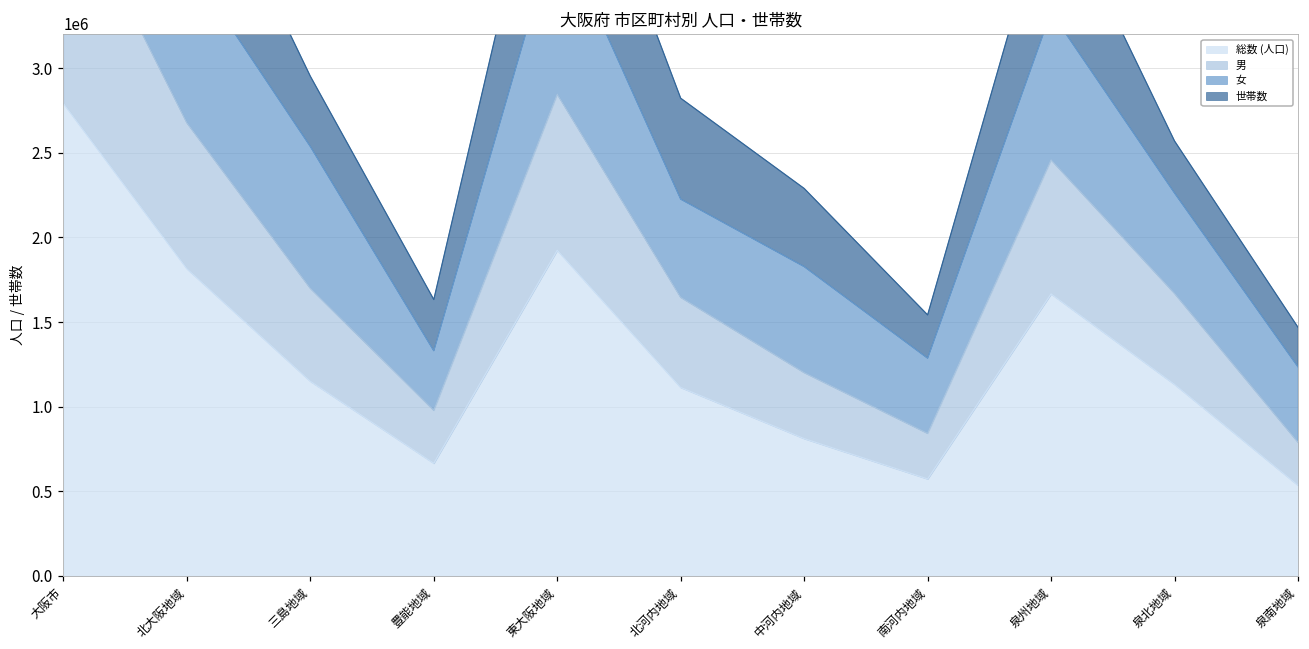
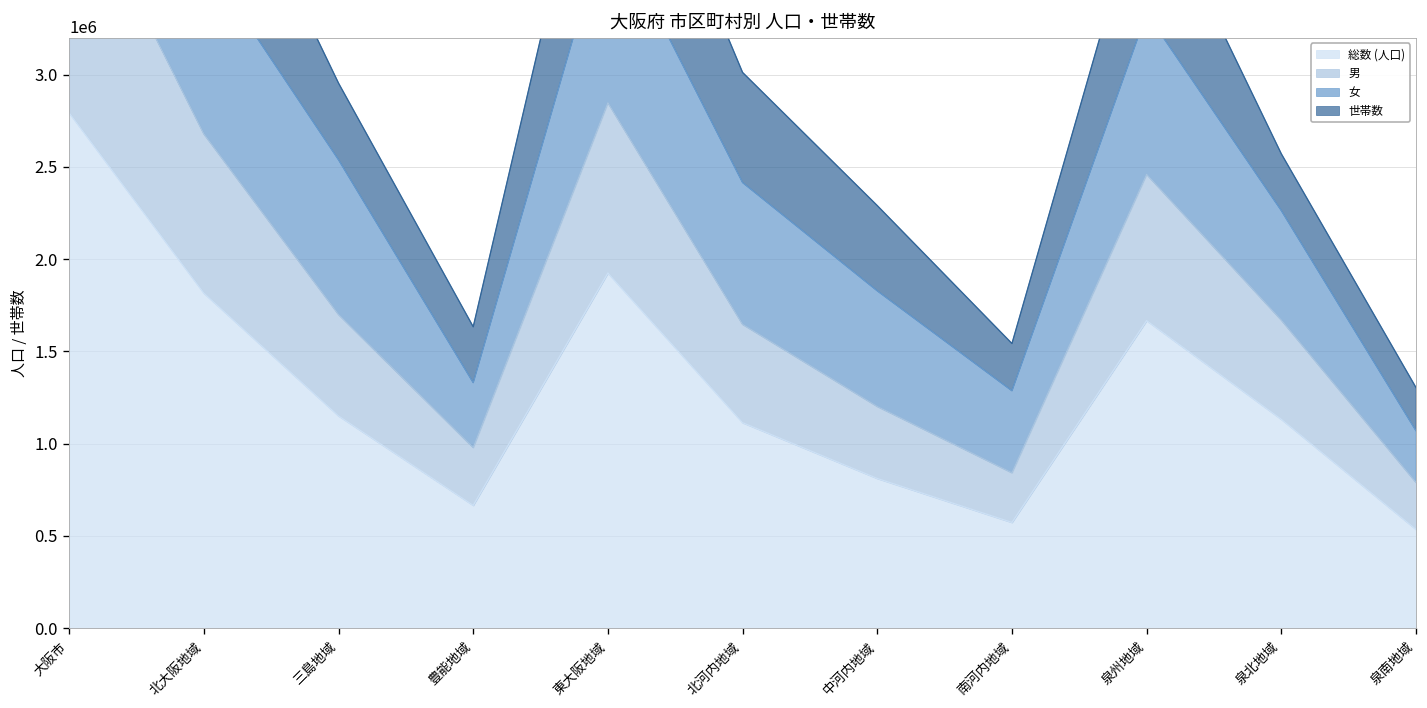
  {
    "女": {
      "三島地域": 840000,
      "豊能地域": 350000,
-     "北河内地域": 580000,
+     "北河内地域": 770000,
      "中河内地域": 630000,
      "南河内地域": 440000,
      "泉北地域": 590000,
-     "泉南地域": 450000
+     "泉南地域": 280000
    },
    "世帯数": {
      "三島地域": 420000,
      "豊能地域": 300000,
      "北河内地域": 600000,
      "中河内地域": 460000,
      "南河内地域": 260000,
      "泉北地域": 310000,
      "泉南地域": 230000
    }
  }
